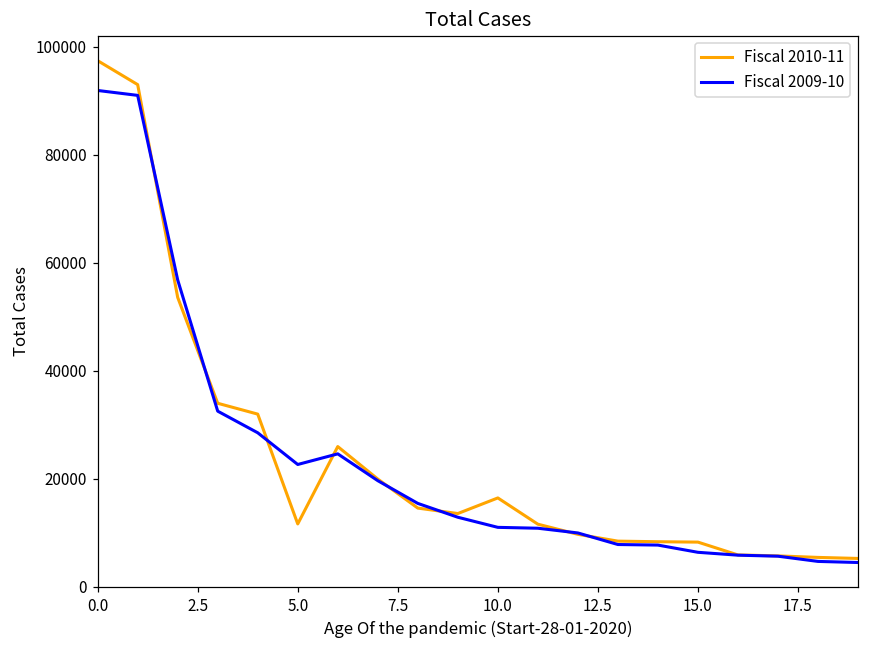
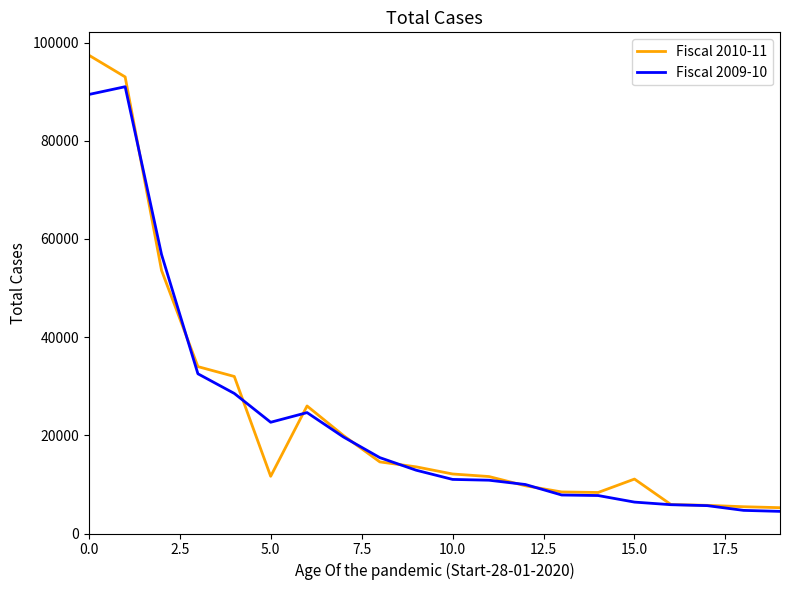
  {
    "Fiscal 2010-11": {
      "0.0": 97000,
      "5.0": 12000,
-     "10.0": 16000,
-     "15.0": 8000
+     "10.0": 12000,
+     "15.0": 11000
    },
    "Fiscal 2009-10": {
-     "0.0": 92000,
+     "0.0": 89000,
      "5.0": 23000,
      "10.0": 11000,
      "15.0": 6000
    }
  }
